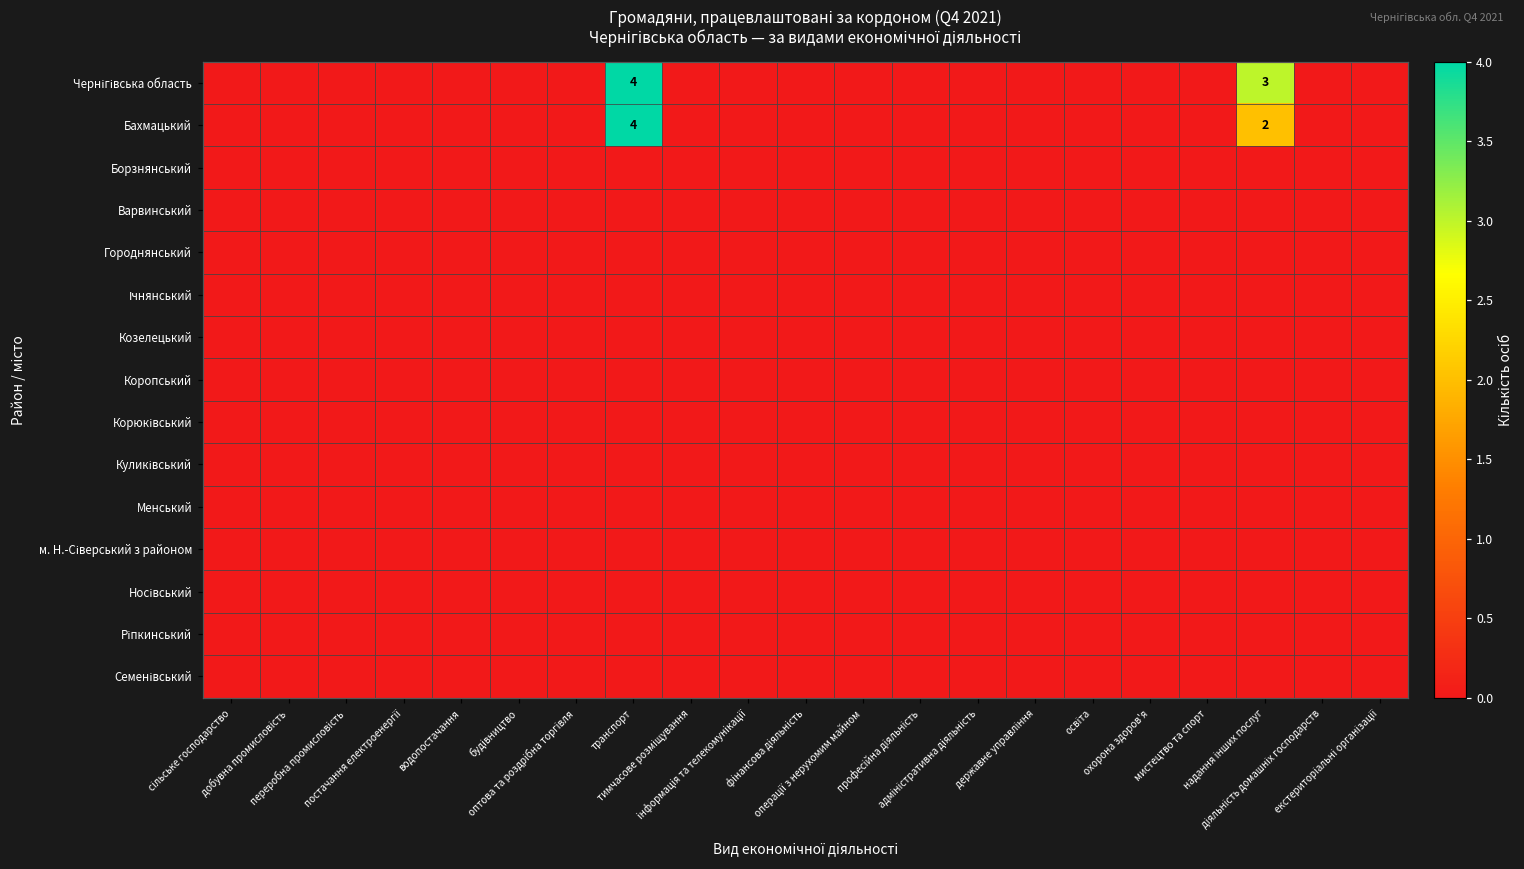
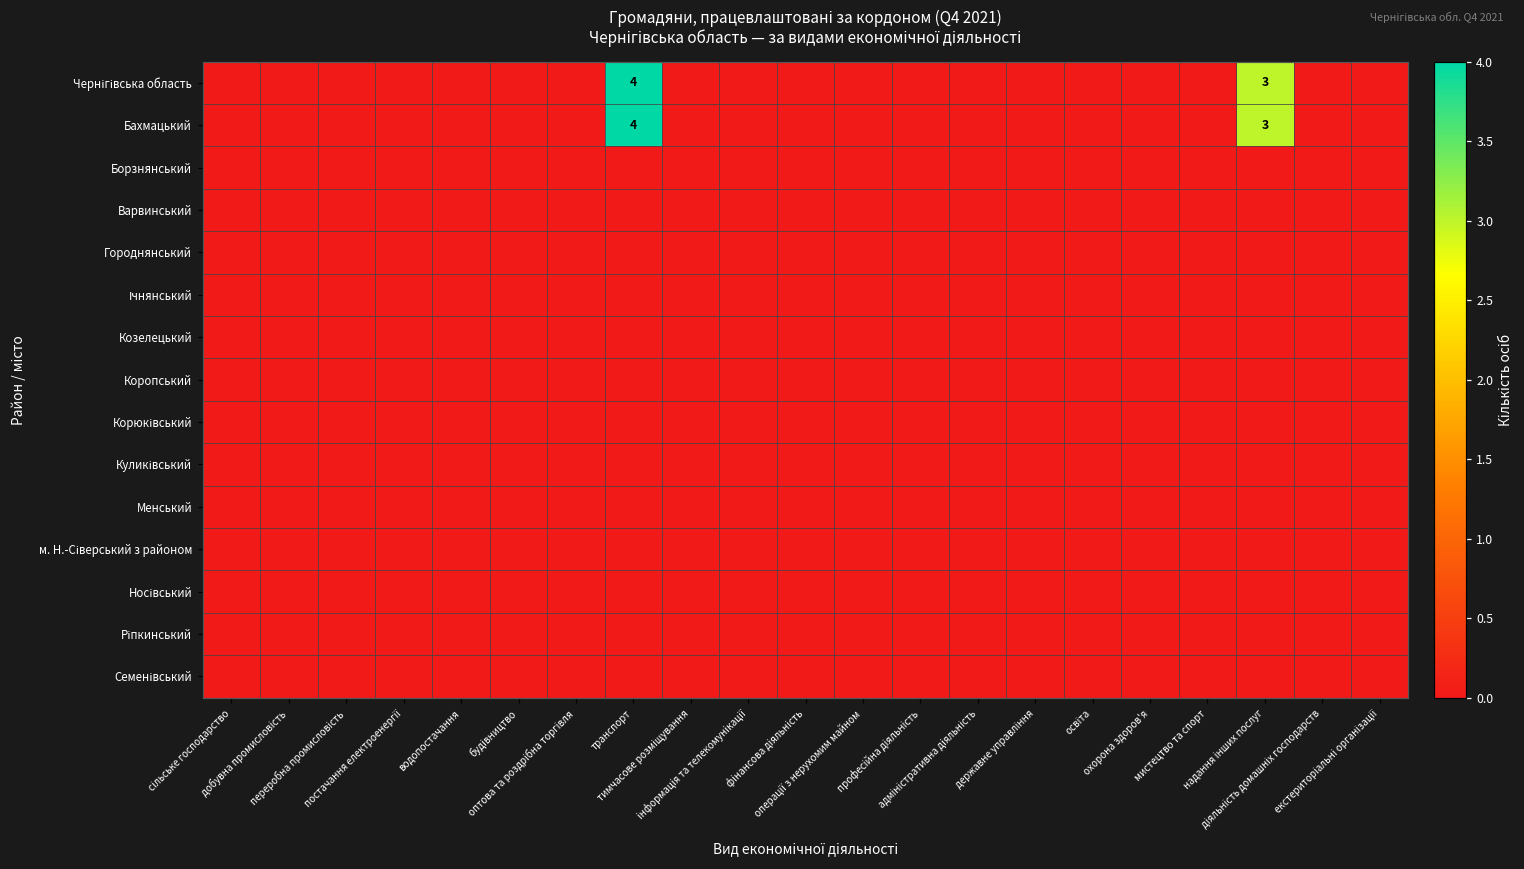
  {
    "Чернігівська область": {
      "транспорт": 4,
      "надання інших послуг": 3
    },
    "Бахмацький": {
      "транспорт": 4,
-     "надання інших послуг": 2
+     "надання інших послуг": 3
    }
  }
